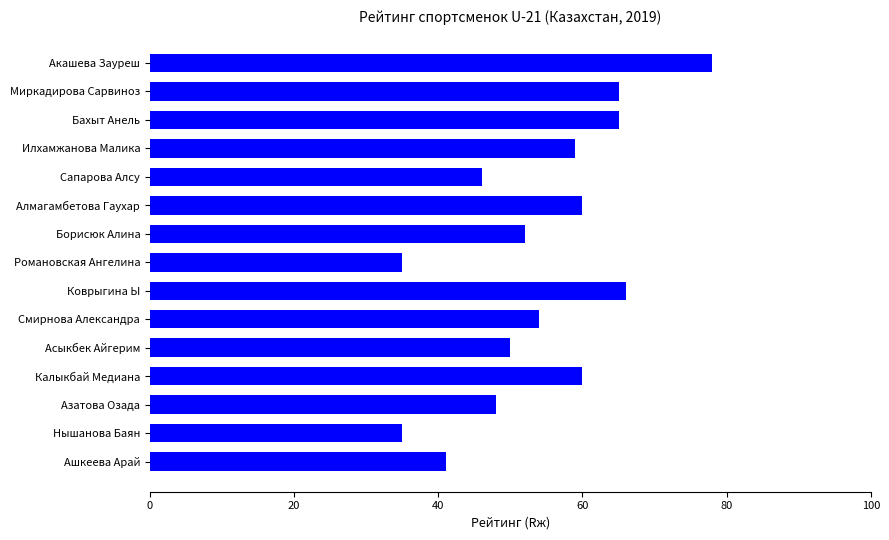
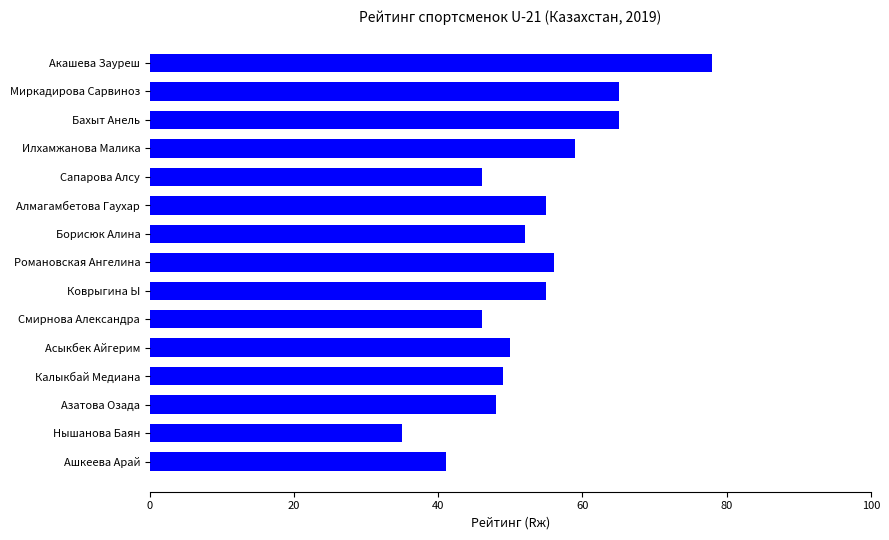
  {
    "Акашева Зауреш": 78,
    "Миркадирова Сарвиноз": 65,
    "Бахыт Анель": 65,
    "Илхамжанова Малика": 59,
    "Сапарова Алсу": 46,
-   "Алмагамбетова Гаухар": 60,
+   "Алмагамбетова Гаухар": 55,
    "Борисюк Алина": 52,
-   "Романовская Ангелина": 35,
-   "Коврыгина Ы": 66,
-   "Смирнова Александра": 54,
+   "Романовская Ангелина": 56,
+   "Коврыгина Ы": 55,
+   "Смирнова Александра": 46,
    "Асыкбек Айгерим": 50,
-   "Калыкбай Медиана": 60,
+   "Калыкбай Медиана": 49,
    "Азатова Озада": 48,
    "Нышанова Баян": 35,
    "Ашкеева Арай": 41
  }
